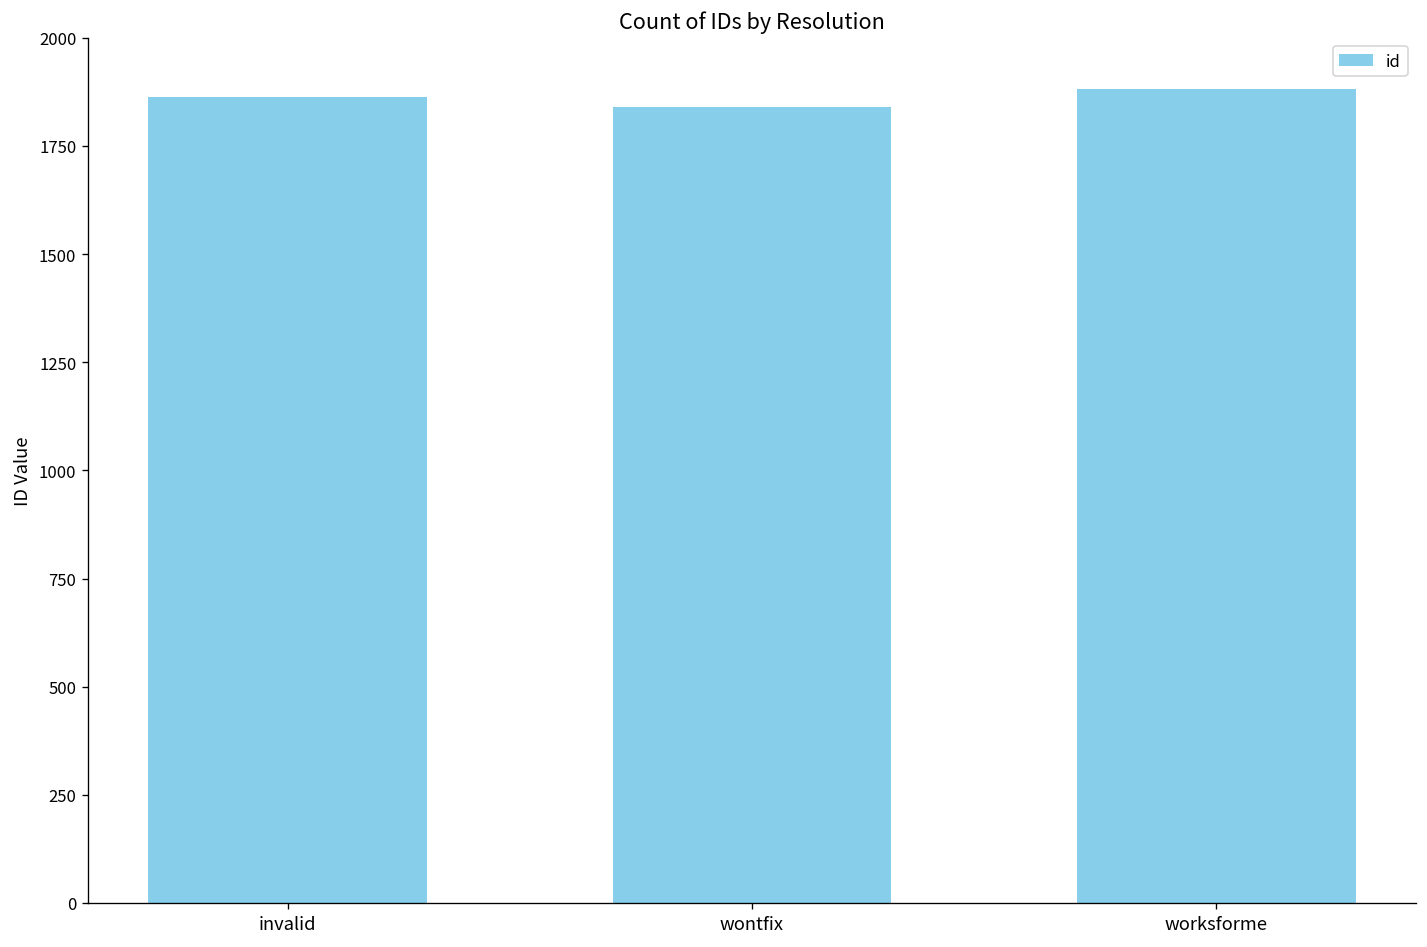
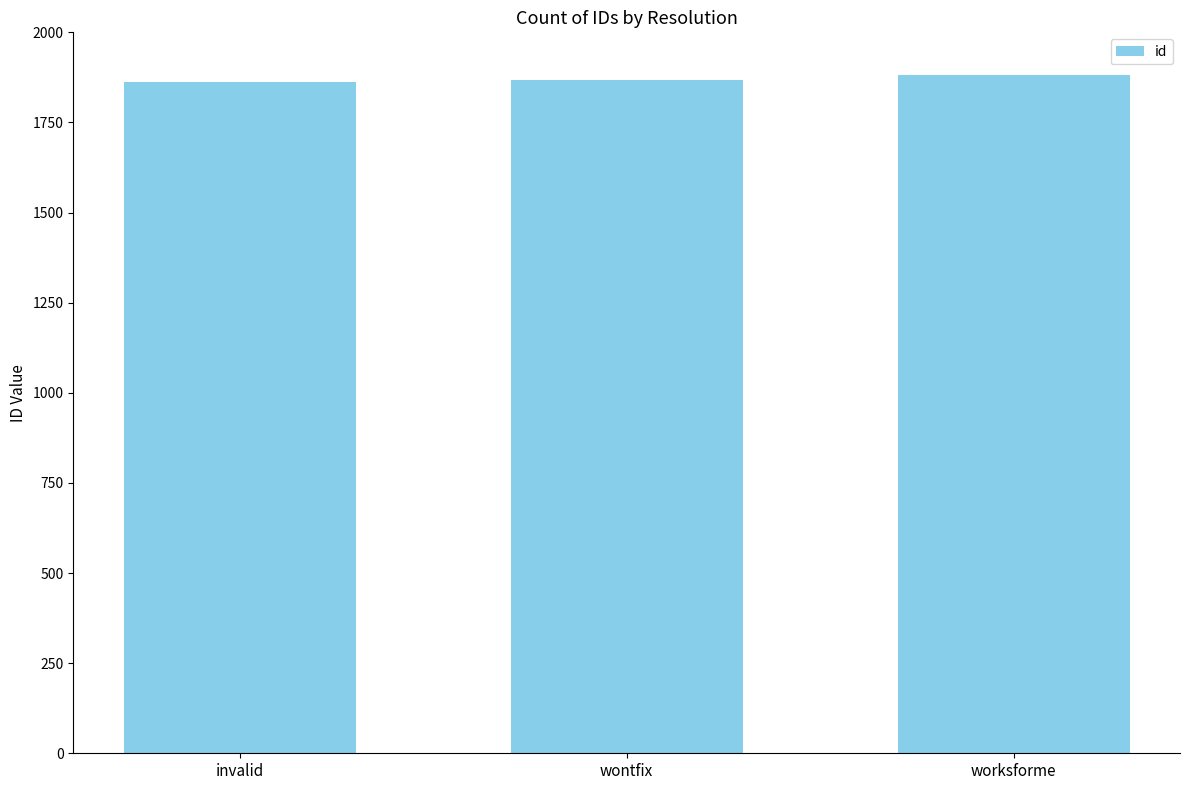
  {
    "invalid": 1860,
-   "wontfix": 1840,
+   "wontfix": 1870,
    "worksforme": 1880
  }
